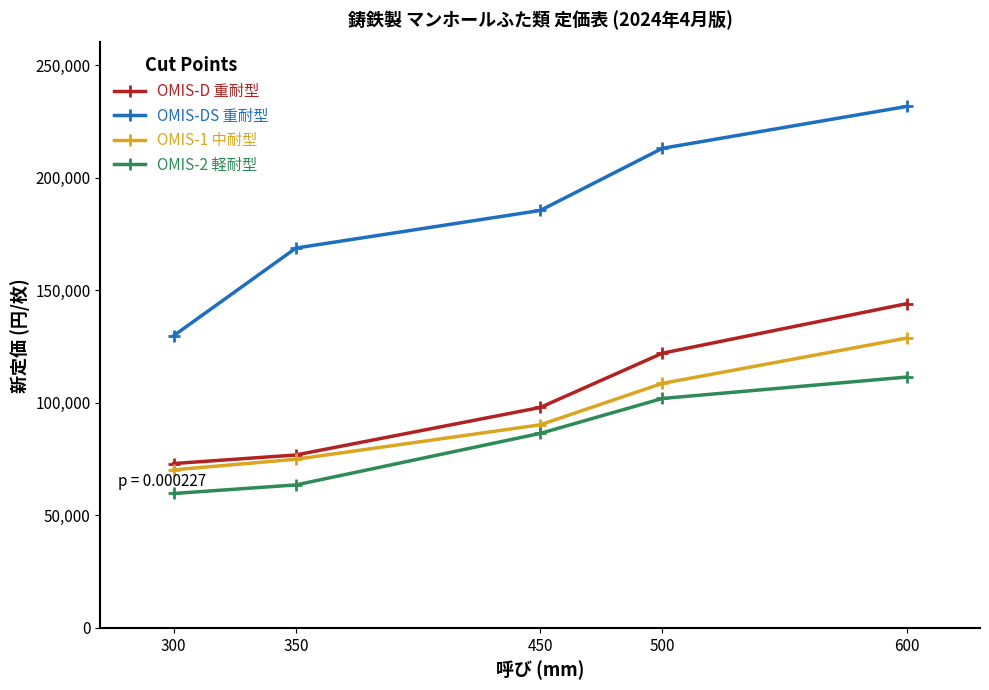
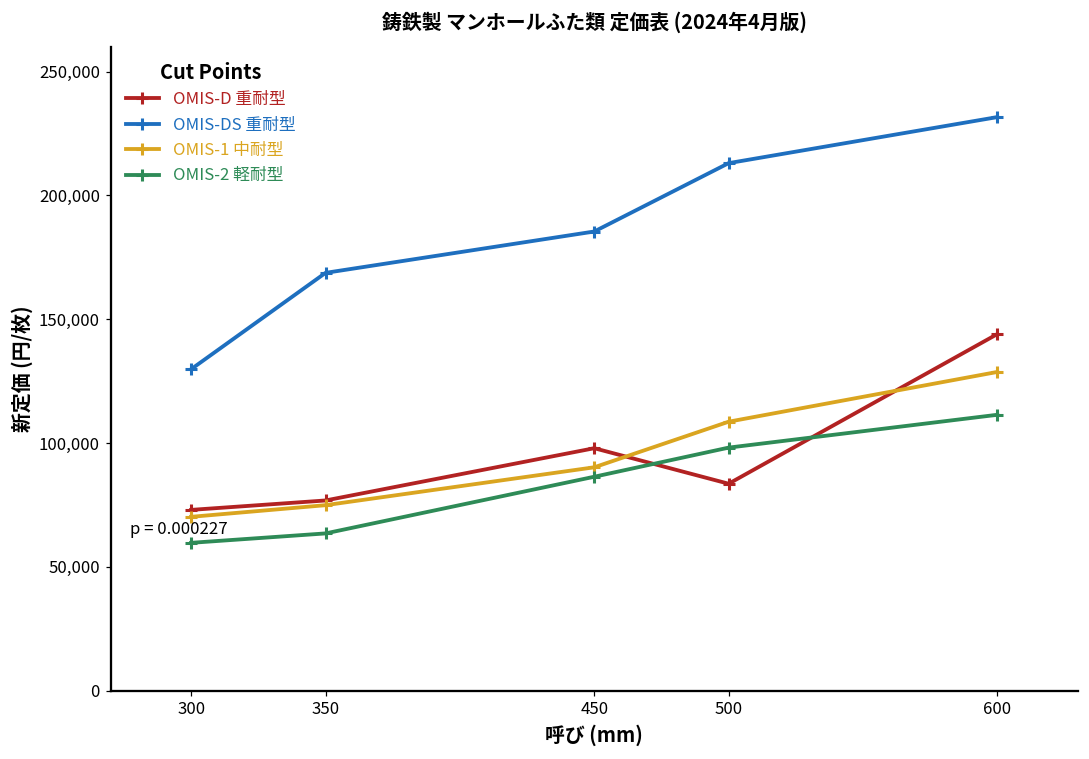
  {
    "OMIS-D 重耐型": {
      "300": "73,000",
      "350": "77,000",
      "450": "98,000",
-     "500": "122,000",
+     "500": "84,000",
      "600": "144,000"
    },
    "OMIS-DS 重耐型": {
      "300": "130,000",
      "350": "169,000",
      "450": "185,000",
      "500": "213,000",
      "600": "232,000"
    },
    "OMIS-1 中耐型": {
      "350": "75,000",
      "450": "90,000",
      "500": "109,000",
      "600": "129,000"
    },
    "OMIS-2 軽耐型": {
      "350": "64,000",
      "450": "86,000",
-     "500": "102,000",
+     "500": "98,000",
      "600": "111,000"
    }
  }
